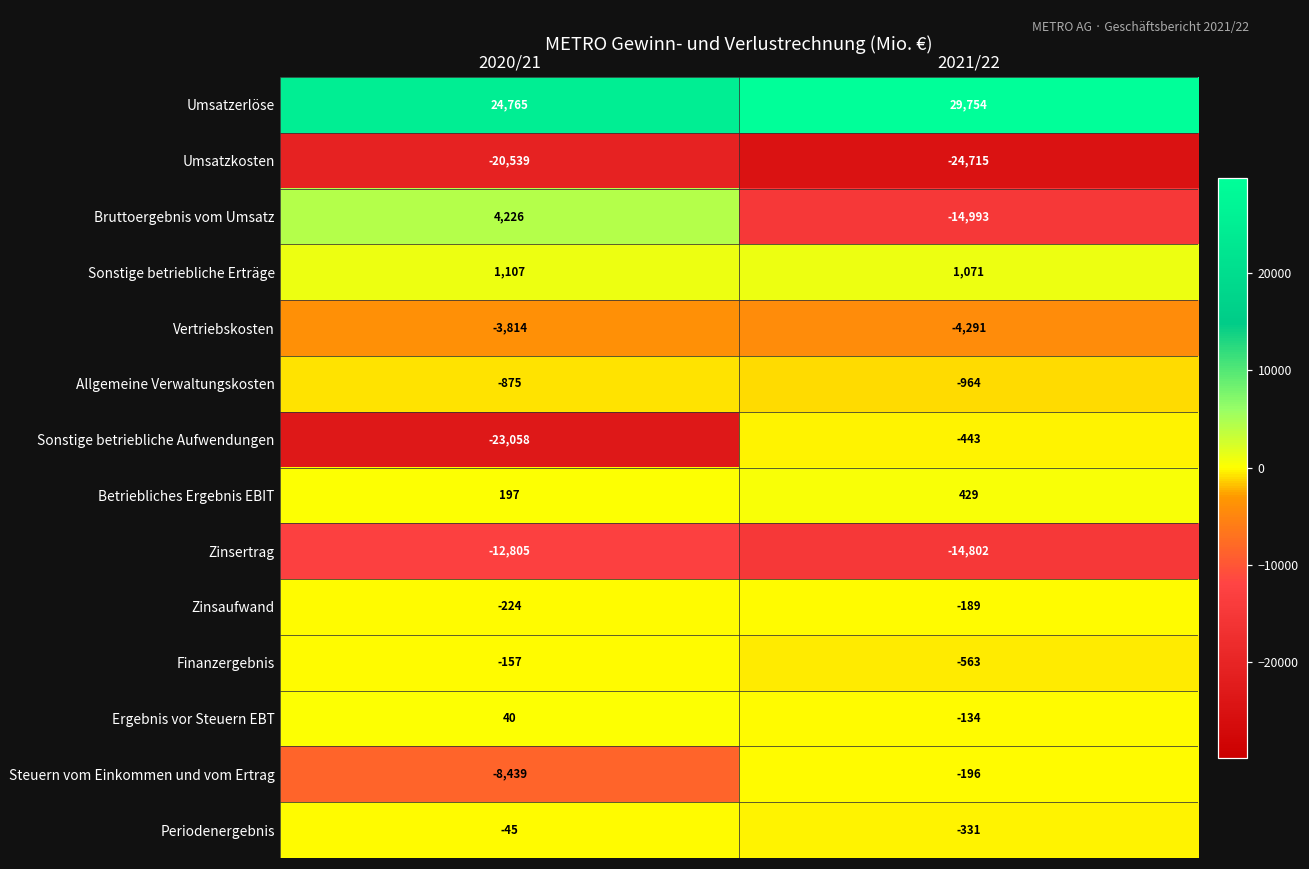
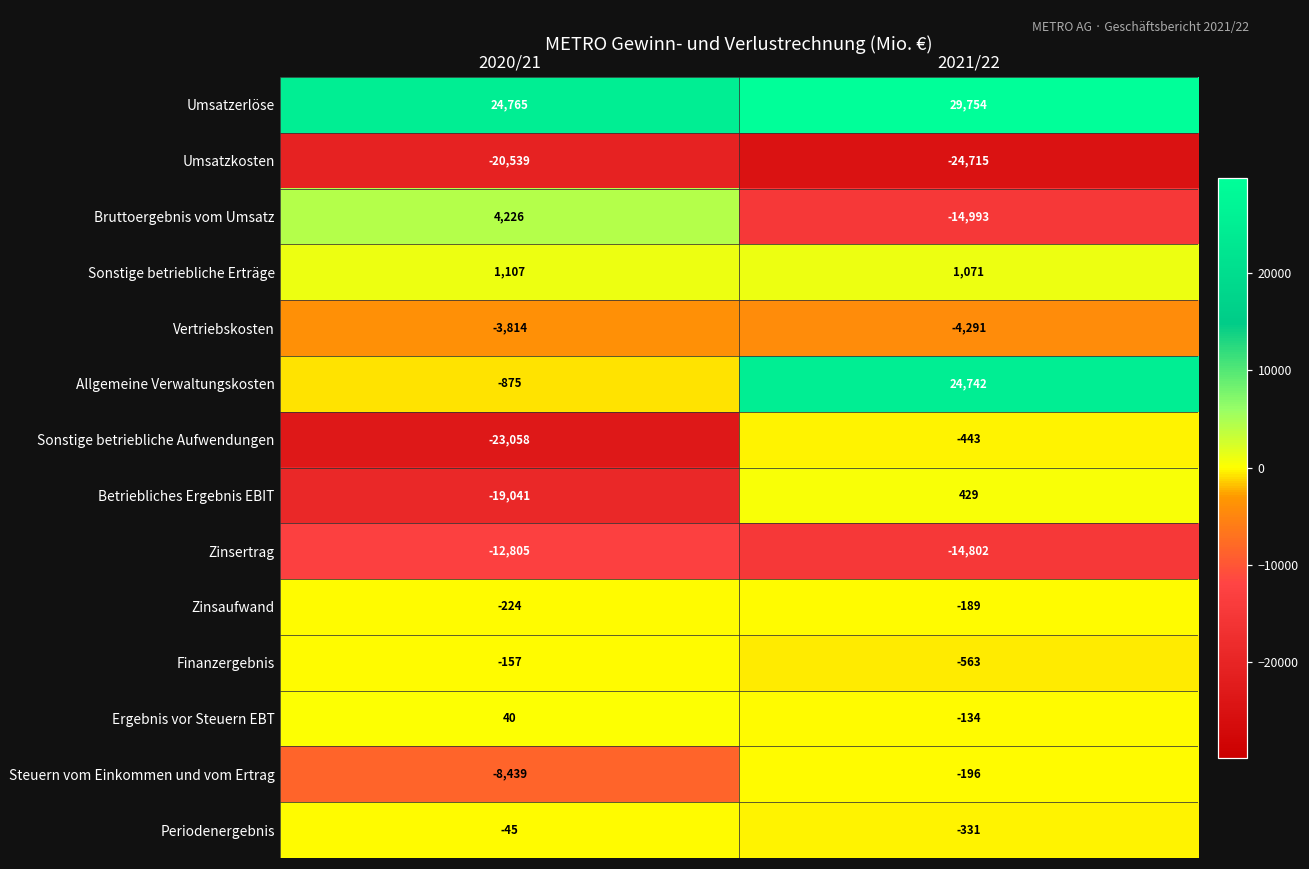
  {
    "Umsatzerlöse": {
      "2020/21": "24,765",
      "2021/22": "29,754"
    },
    "Umsatzkosten": {
      "2020/21": "-20,539",
      "2021/22": "-24,715"
    },
    "Bruttoergebnis vom Umsatz": {
      "2020/21": "4,226",
      "2021/22": "-14,993"
    },
    "Sonstige betriebliche Erträge": {
      "2020/21": "1,107",
      "2021/22": "1,071"
    },
    "Vertriebskosten": {
      "2020/21": "-3,814",
      "2021/22": "-4,291"
    },
    "Allgemeine Verwaltungskosten": {
      "2020/21": "-875",
-     "2021/22": "-964"
+     "2021/22": "24,742"
    },
    "Sonstige betriebliche Aufwendungen": {
      "2020/21": "-23,058",
      "2021/22": "-443"
    },
    "Betriebliches Ergebnis EBIT": {
-     "2020/21": "197",
+     "2020/21": "-19,041",
      "2021/22": "429"
    },
    "Zinsertrag": {
      "2020/21": "-12,805",
      "2021/22": "-14,802"
    },
    "Zinsaufwand": {
      "2020/21": "-224",
      "2021/22": "-189"
    },
    "Finanzergebnis": {
      "2020/21": "-157",
      "2021/22": "-563"
    },
    "Ergebnis vor Steuern EBT": {
      "2020/21": "40",
      "2021/22": "-134"
    },
    "Steuern vom Einkommen und vom Ertrag": {
      "2020/21": "-8,439",
      "2021/22": "-196"
    },
    "Periodenergebnis": {
      "2020/21": "-45",
      "2021/22": "-331"
    }
  }
